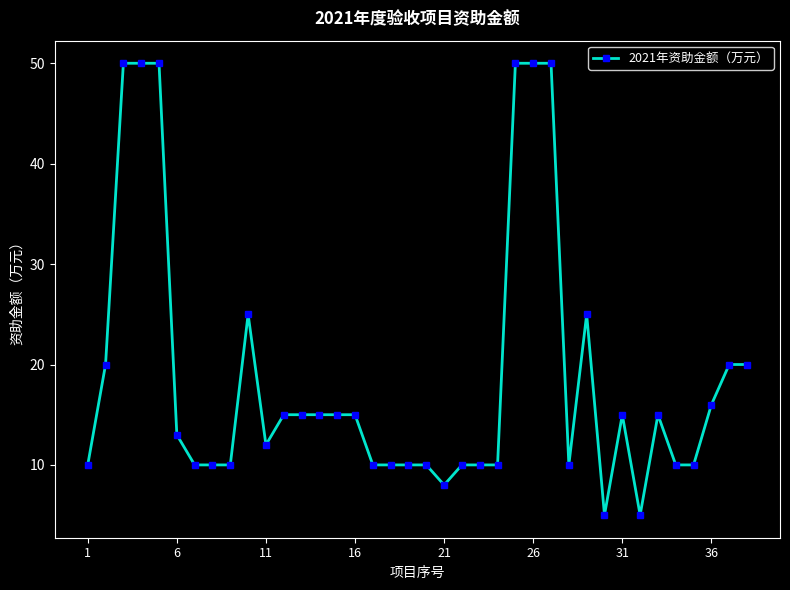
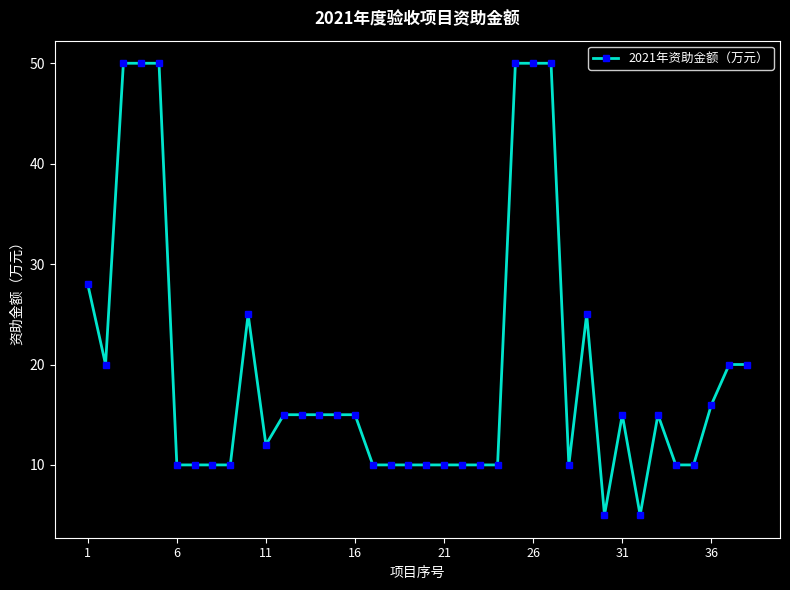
  {
-   "1": 10,
-   "6": 13,
+   "1": 28,
+   "6": 10,
    "11": 12,
    "16": 15,
-   "21": 8,
+   "21": 10,
    "26": 50,
    "31": 15,
    "36": 16
  }
